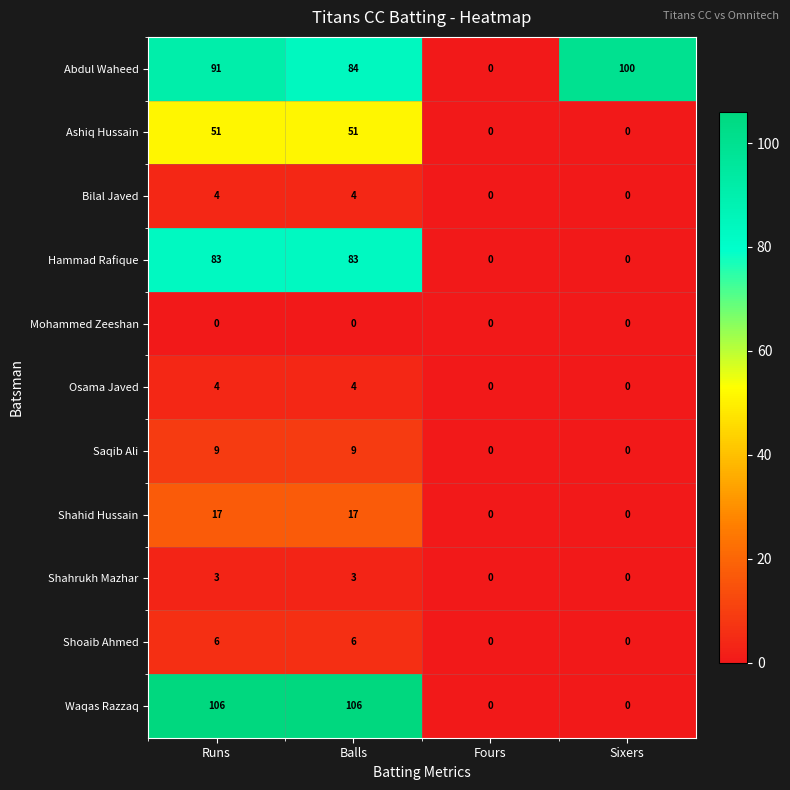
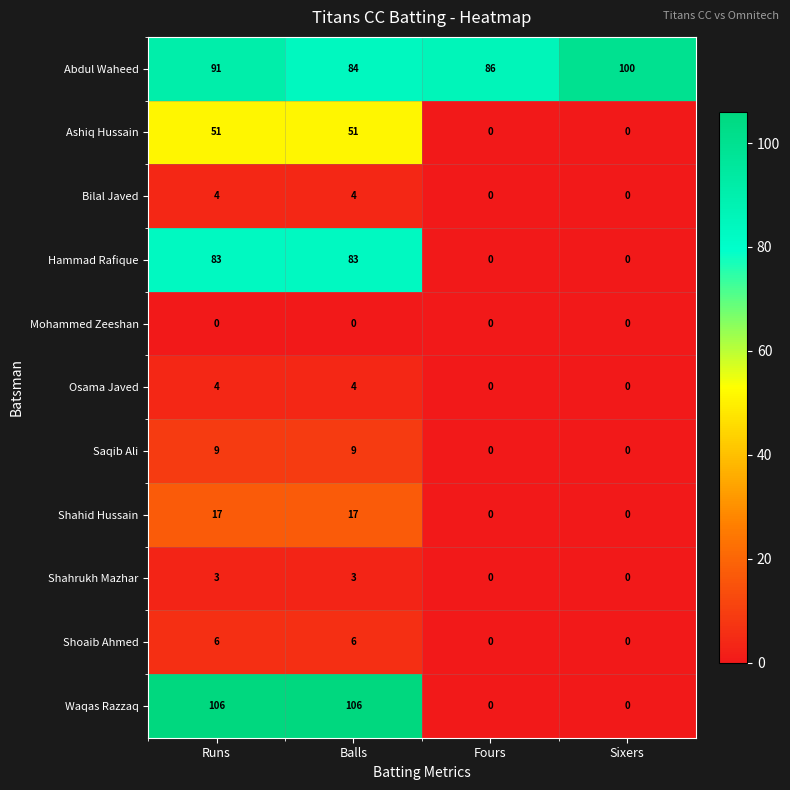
  {
    "Abdul Waheed": {
      "Runs": 91,
      "Balls": 84,
-     "Fours": 0,
+     "Fours": 86,
      "Sixers": 100
    },
    "Ashiq Hussain": {
      "Runs": 51,
      "Balls": 51,
      "Fours": 0,
      "Sixers": 0
    },
    "Bilal Javed": {
      "Runs": 4,
      "Balls": 4,
      "Fours": 0,
      "Sixers": 0
    },
    "Hammad Rafique": {
      "Runs": 83,
      "Balls": 83,
      "Fours": 0,
      "Sixers": 0
    },
    "Mohammed Zeeshan": {
      "Runs": 0,
      "Balls": 0,
      "Fours": 0,
      "Sixers": 0
    },
    "Osama Javed": {
      "Runs": 4,
      "Balls": 4,
      "Fours": 0,
      "Sixers": 0
    },
    "Saqib Ali": {
      "Runs": 9,
      "Balls": 9,
      "Fours": 0,
      "Sixers": 0
    },
    "Shahid Hussain": {
      "Runs": 17,
      "Balls": 17,
      "Fours": 0,
      "Sixers": 0
    },
    "Shahrukh Mazhar": {
      "Runs": 3,
      "Balls": 3,
      "Fours": 0,
      "Sixers": 0
    },
    "Shoaib Ahmed": {
      "Runs": 6,
      "Balls": 6,
      "Fours": 0,
      "Sixers": 0
    },
    "Waqas Razzaq": {
      "Runs": 106,
      "Balls": 106,
      "Fours": 0,
      "Sixers": 0
    }
  }
